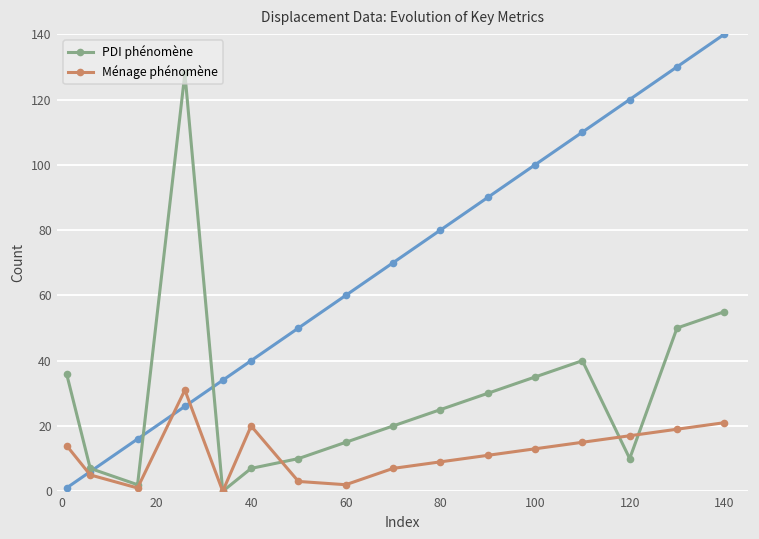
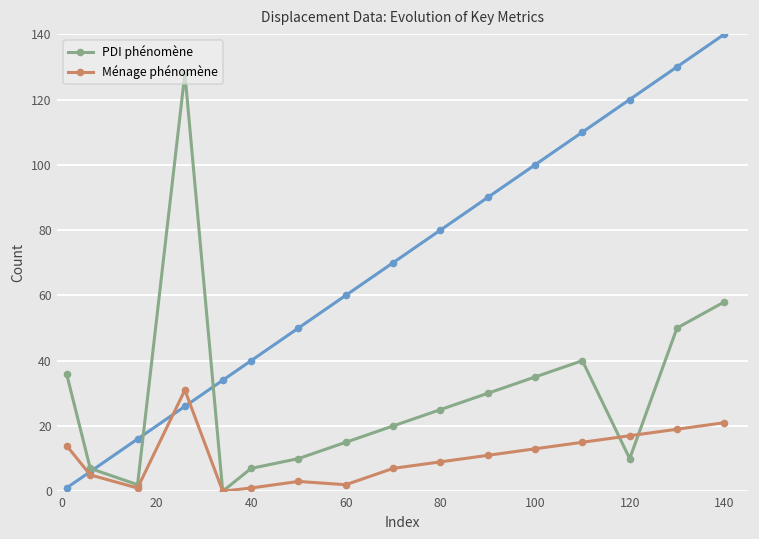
  {
    "PDI phénomène": {
      "40": 7,
      "60": 15,
      "80": 25,
      "100": 35,
      "120": 10,
-     "140": 55
+     "140": 58
    },
    "Ménage phénomène": {
-     "40": 20,
+     "40": 1,
      "60": 2,
      "80": 9,
      "100": 13,
      "120": 17,
      "140": 21
    }
  }
